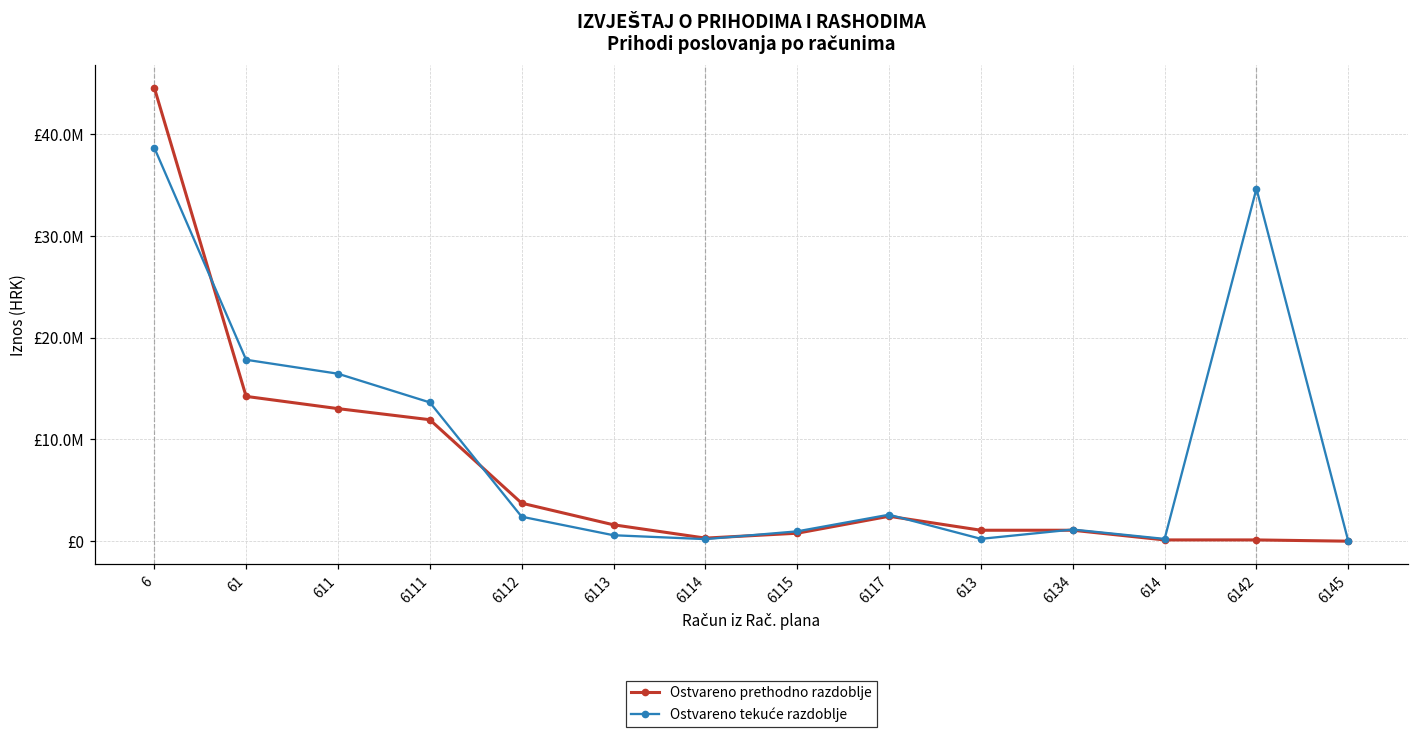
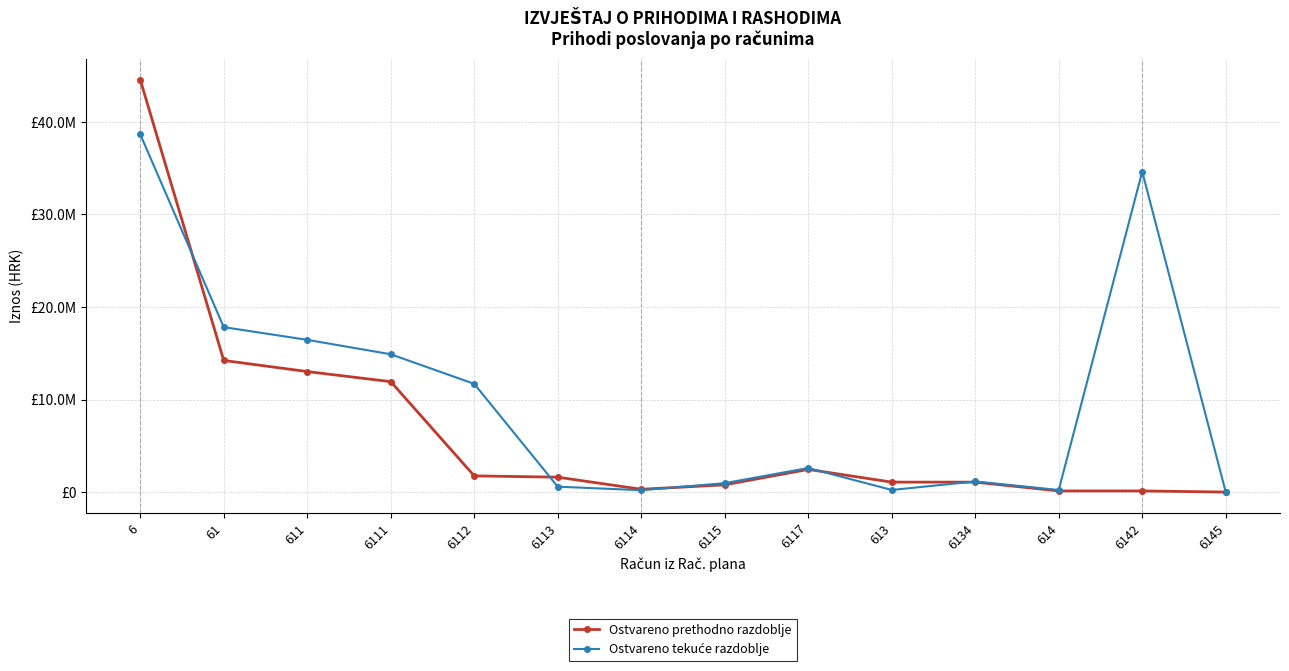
  {
    "Ostvareno prethodno razdoblje": {
      "6": "£45000000",
      "61": "£14000000",
      "611": "£13000000",
      "6111": "£12000000",
-     "6112": "£4000000",
+     "6112": "£2000000",
      "6113": "£2000000",
      "613": "£1000000",
      "6142": "£0"
    },
    "Ostvareno tekuće razdoblje": {
      "6": "£39000000",
      "61": "£18000000",
      "611": "£16000000",
-     "6111": "£14000000",
-     "6112": "£2000000",
+     "6111": "£15000000",
+     "6112": "£12000000",
      "6113": "£1000000",
      "613": "£0",
      "6142": "£35000000"
    }
  }
